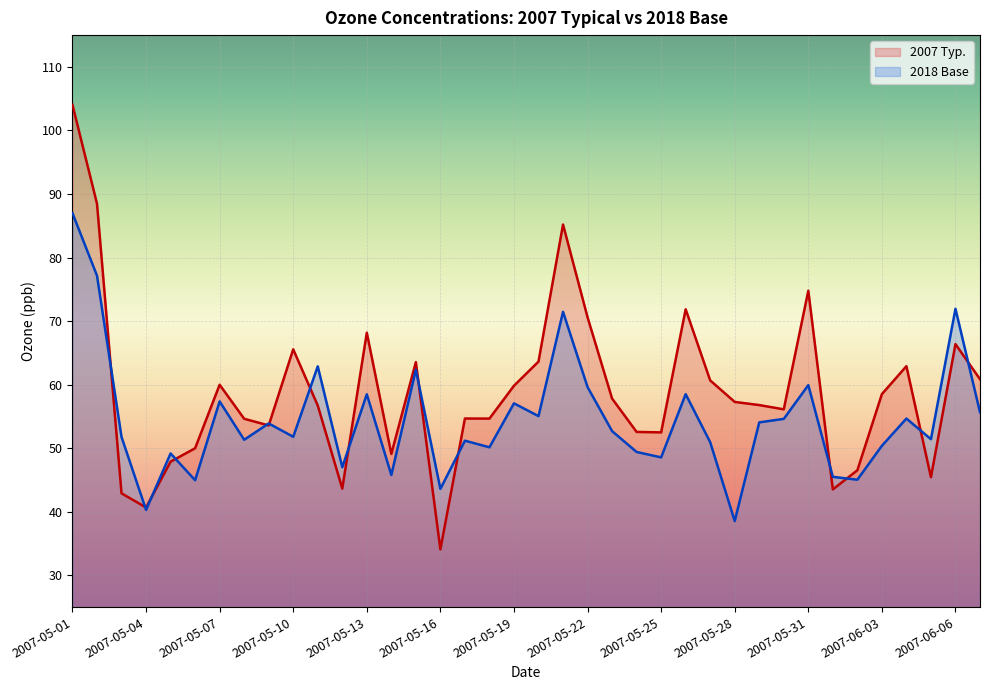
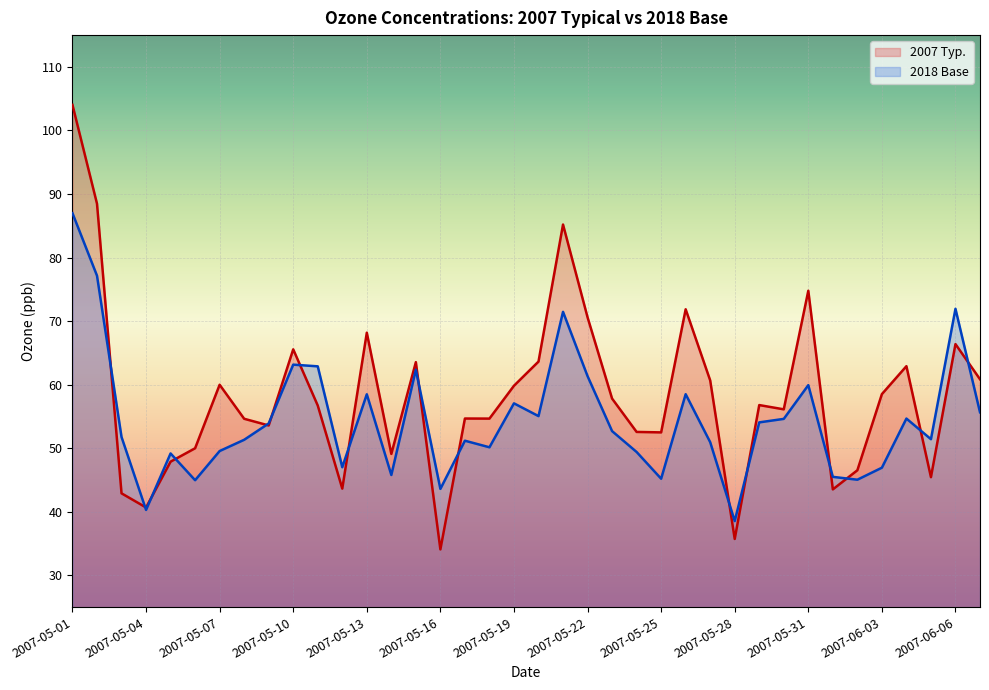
  {
    "2007 Typ.": {
      "2007-05-01": 104,
      "2007-05-07": 60,
      "2007-05-10": 66,
      "2007-05-13": 68,
      "2007-05-16": 34,
      "2007-05-19": 60,
      "2007-05-22": 71,
      "2007-05-25": 52,
-     "2007-05-28": 57,
+     "2007-05-28": 36,
      "2007-05-31": 75,
      "2007-06-03": 59,
      "2007-06-06": 66
    },
    "2018 Base": {
      "2007-05-01": 87,
-     "2007-05-07": 57,
-     "2007-05-10": 52,
+     "2007-05-07": 50,
+     "2007-05-10": 63,
      "2007-05-13": 58,
      "2007-05-16": 44,
      "2007-05-19": 57,
-     "2007-05-22": 60,
-     "2007-05-25": 49,
+     "2007-05-22": 61,
+     "2007-05-25": 45,
      "2007-05-28": 39,
      "2007-05-31": 60,
-     "2007-06-03": 50,
+     "2007-06-03": 47,
      "2007-06-06": 72
    }
  }
